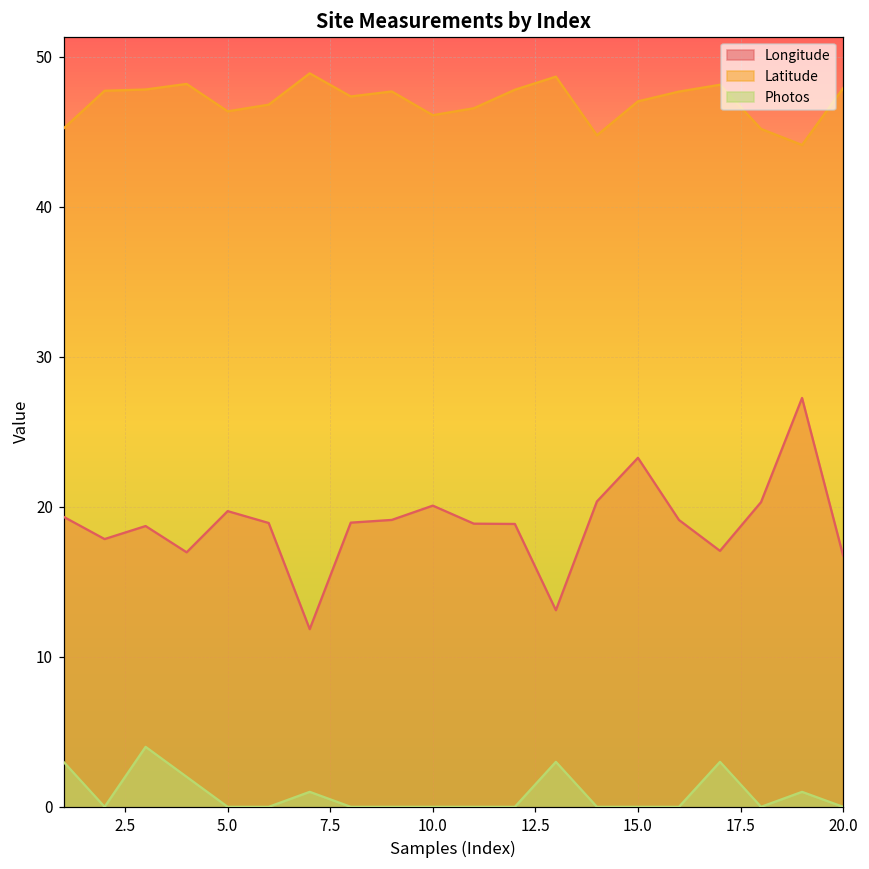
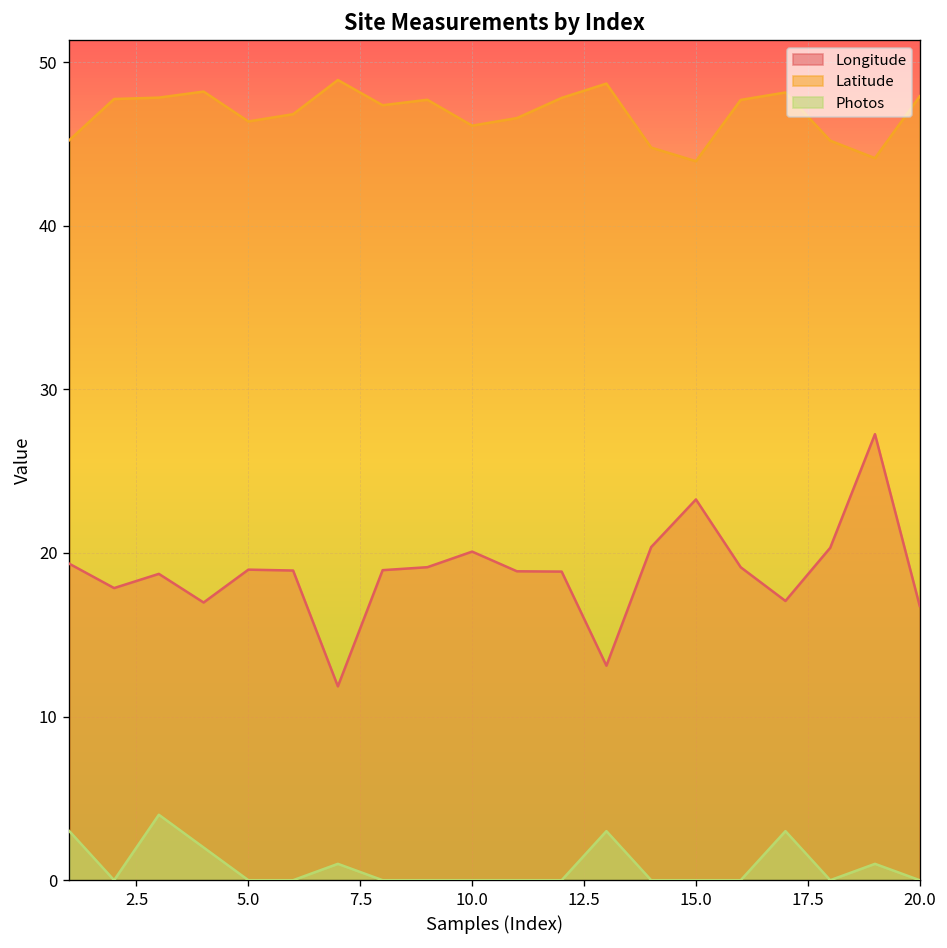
  {
    "Longitude": {
-     "5.0": 19.7,
+     "5.0": 19.0,
      "10.0": 20.1,
      "15.0": 23.3,
      "20.0": 16.8
    },
    "Latitude": {
      "5.0": 46.4,
      "10.0": 46.1,
-     "15.0": 47.0,
+     "15.0": 43.9,
      "20.0": 47.9
    },
    "Photos": {
      "5.0": 0.0,
      "10.0": 0.0,
      "15.0": 0.0,
      "20.0": 0.0
    }
  }
